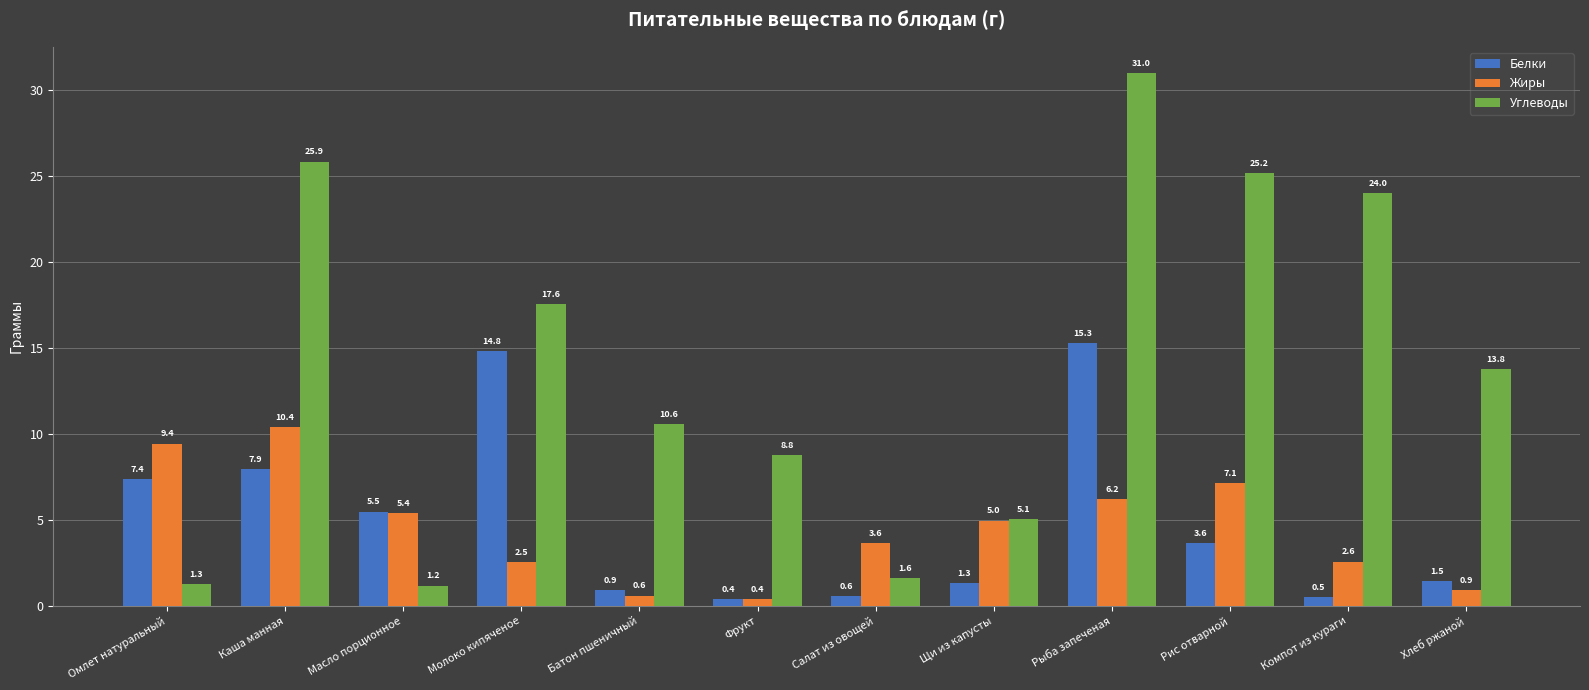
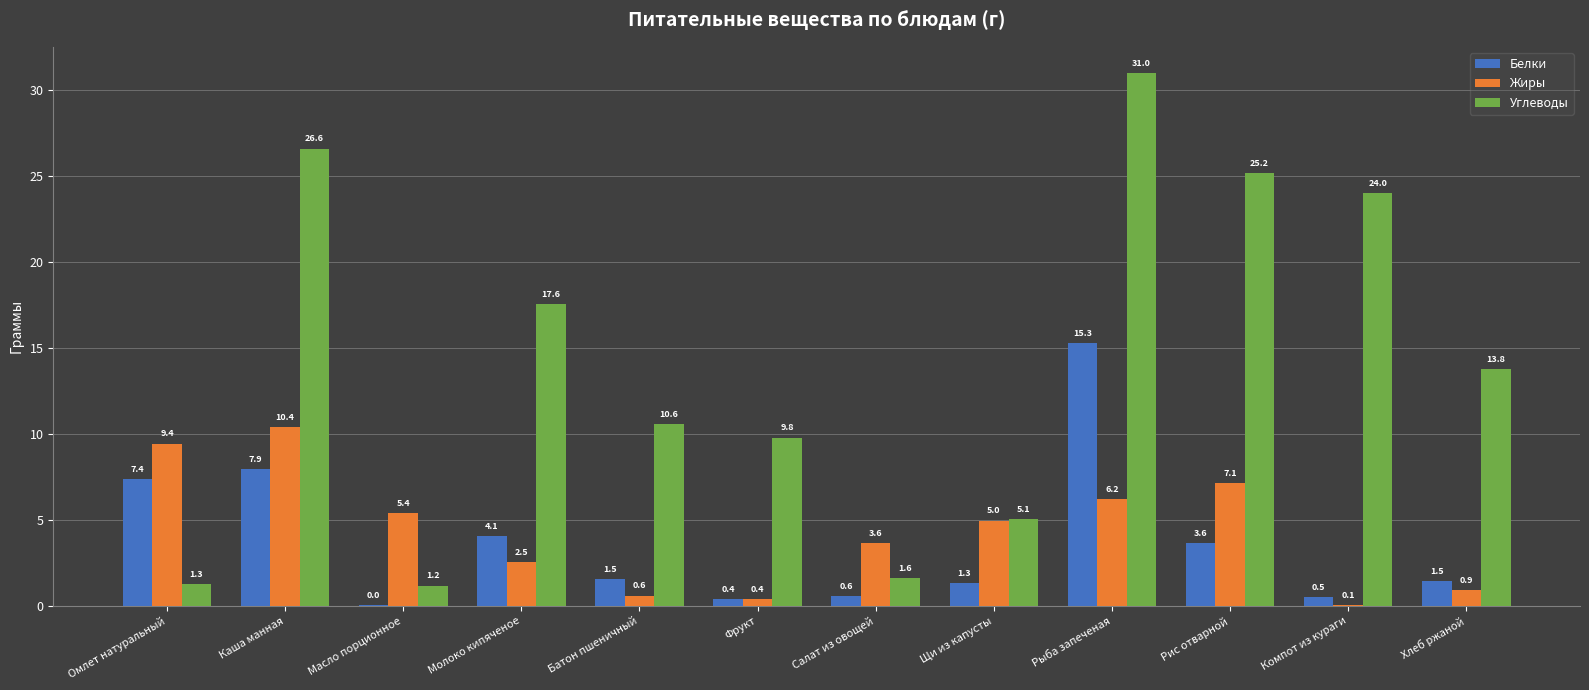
  {
    "Белки": {
      "Омлет натуральный": 7.4,
      "Каша манная": 7.9,
-     "Масло порционное": 5.5,
-     "Молоко кипяченое": 14.8,
-     "Батон пшеничный": 0.9,
+     "Масло порционное": 0.0,
+     "Молоко кипяченое": 4.1,
+     "Батон пшеничный": 1.5,
      "Фрукт": 0.4,
      "Салат из овощей": 0.6,
      "Щи из капусты": 1.3,
      "Рыба запеченая": 15.3,
      "Рис отварной": 3.6,
      "Компот из кураги": 0.5,
      "Хлеб ржаной": 1.5
    },
    "Жиры": {
      "Омлет натуральный": 9.4,
      "Каша манная": 10.4,
      "Масло порционное": 5.4,
      "Молоко кипяченое": 2.5,
      "Батон пшеничный": 0.6,
      "Фрукт": 0.4,
      "Салат из овощей": 3.6,
      "Щи из капусты": 5.0,
      "Рыба запеченая": 6.2,
      "Рис отварной": 7.1,
-     "Компот из кураги": 2.6,
+     "Компот из кураги": 0.1,
      "Хлеб ржаной": 0.9
    },
    "Углеводы": {
      "Омлет натуральный": 1.3,
-     "Каша манная": 25.9,
+     "Каша манная": 26.6,
      "Масло порционное": 1.2,
      "Молоко кипяченое": 17.6,
      "Батон пшеничный": 10.6,
-     "Фрукт": 8.8,
+     "Фрукт": 9.8,
      "Салат из овощей": 1.6,
      "Щи из капусты": 5.1,
      "Рыба запеченая": 31.0,
      "Рис отварной": 25.2,
      "Компот из кураги": 24.0,
      "Хлеб ржаной": 13.8
    }
  }
